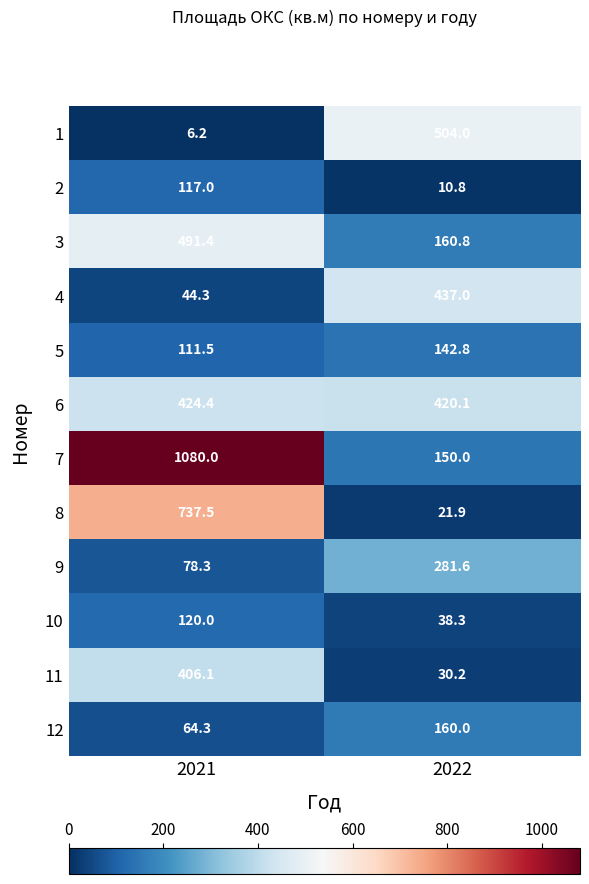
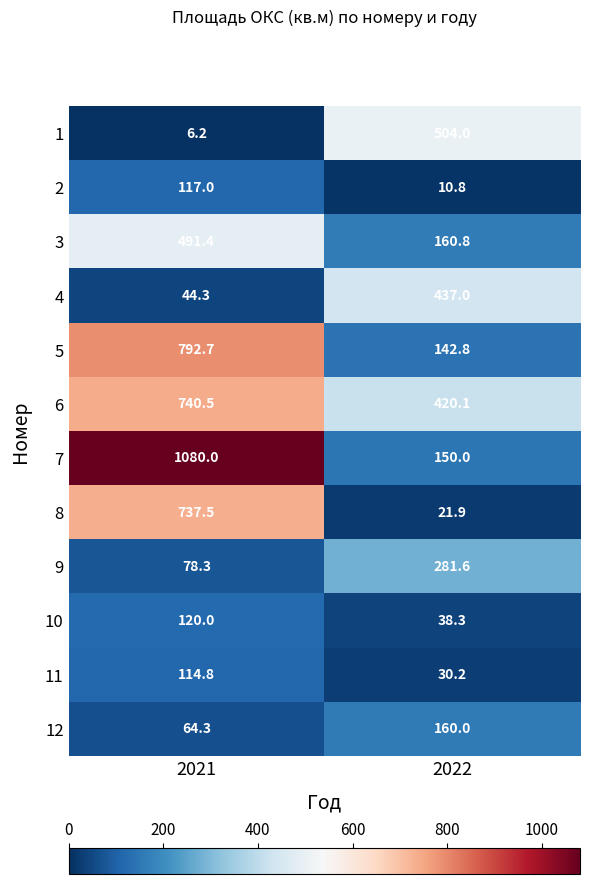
  {
    "1": {
      "2021": 6.2
    },
    "2": {
      "2021": 117.0,
      "2022": 10.8
    },
    "3": {
      "2022": 160.8
    },
    "4": {
      "2021": 44.3
    },
    "5": {
-     "2021": 111.5,
+     "2021": 792.7,
      "2022": 142.8
    },
    "6": {
-     "2021": 424.4,
+     "2021": 740.5,
      "2022": 420.1
    },
    "7": {
      "2021": 1080.0,
      "2022": 150.0
    },
    "8": {
      "2021": 737.5,
      "2022": 21.9
    },
    "9": {
      "2021": 78.3,
      "2022": 281.6
    },
    "10": {
      "2021": 120.0,
      "2022": 38.3
    },
    "11": {
-     "2021": 406.1,
+     "2021": 114.8,
      "2022": 30.2
    },
    "12": {
      "2021": 64.3,
      "2022": 160.0
    }
  }
